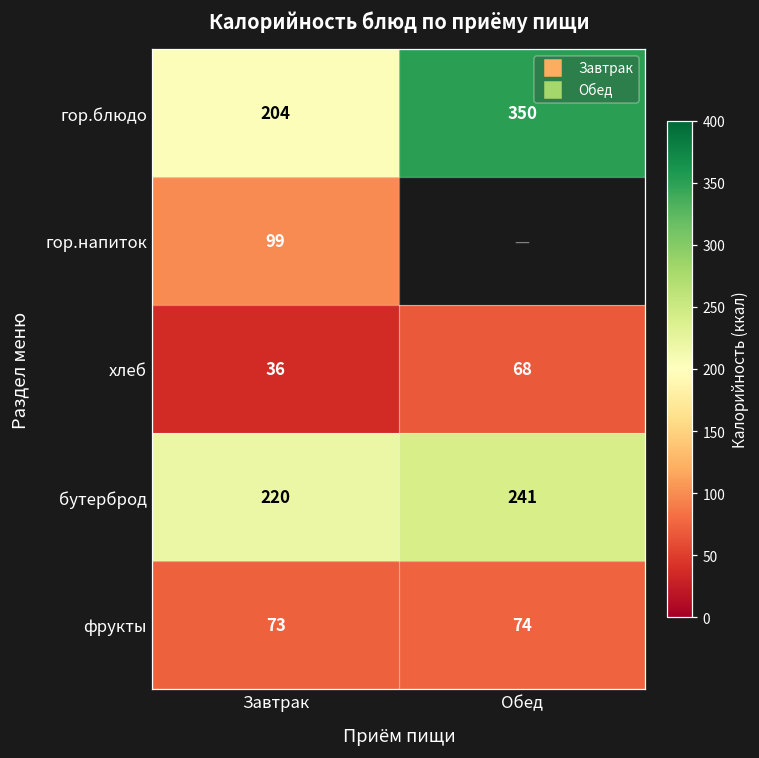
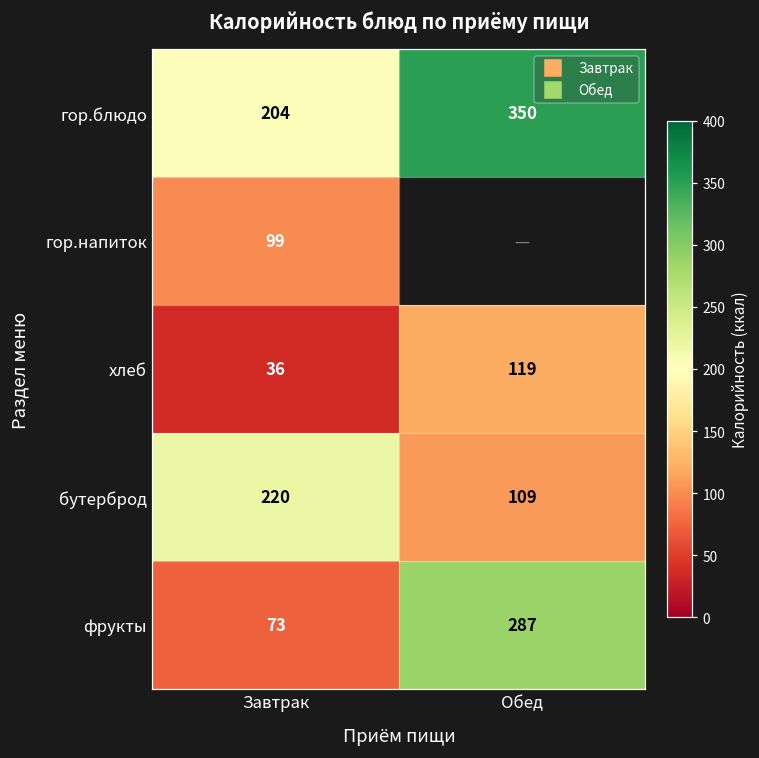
  {
    "гор.блюдо": {
      "Завтрак": 204,
      "Обед": 350
    },
    "гор.напиток": {
      "Завтрак": 99
    },
    "хлеб": {
      "Завтрак": 36,
-     "Обед": 68
+     "Обед": 119
    },
    "бутерброд": {
      "Завтрак": 220,
-     "Обед": 241
+     "Обед": 109
    },
    "фрукты": {
      "Завтрак": 73,
-     "Обед": 74
+     "Обед": 287
    }
  }
